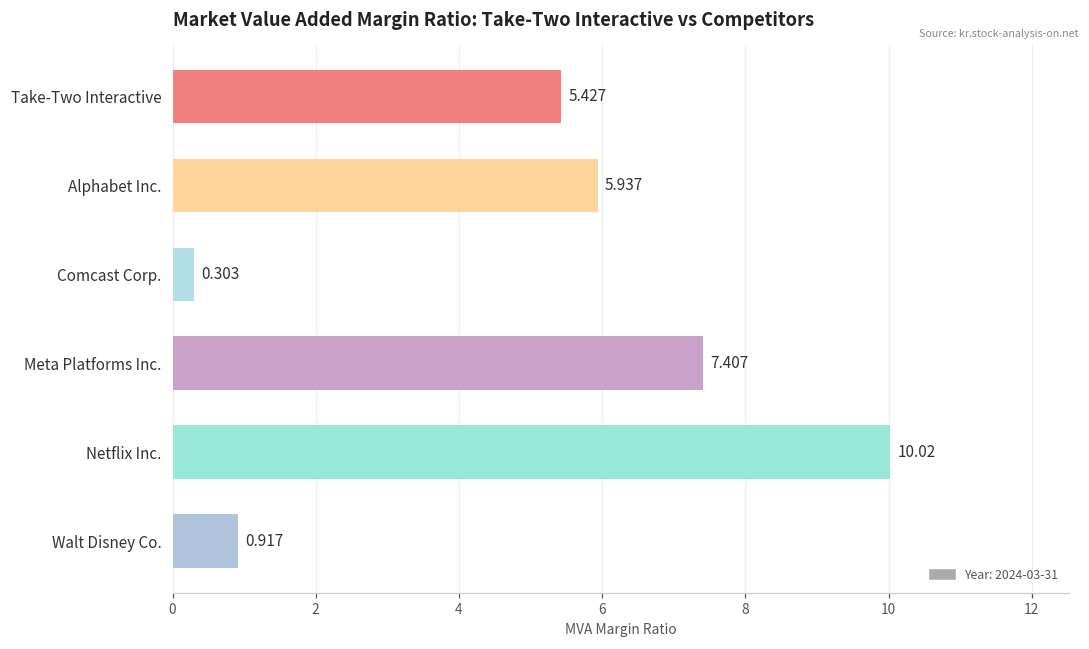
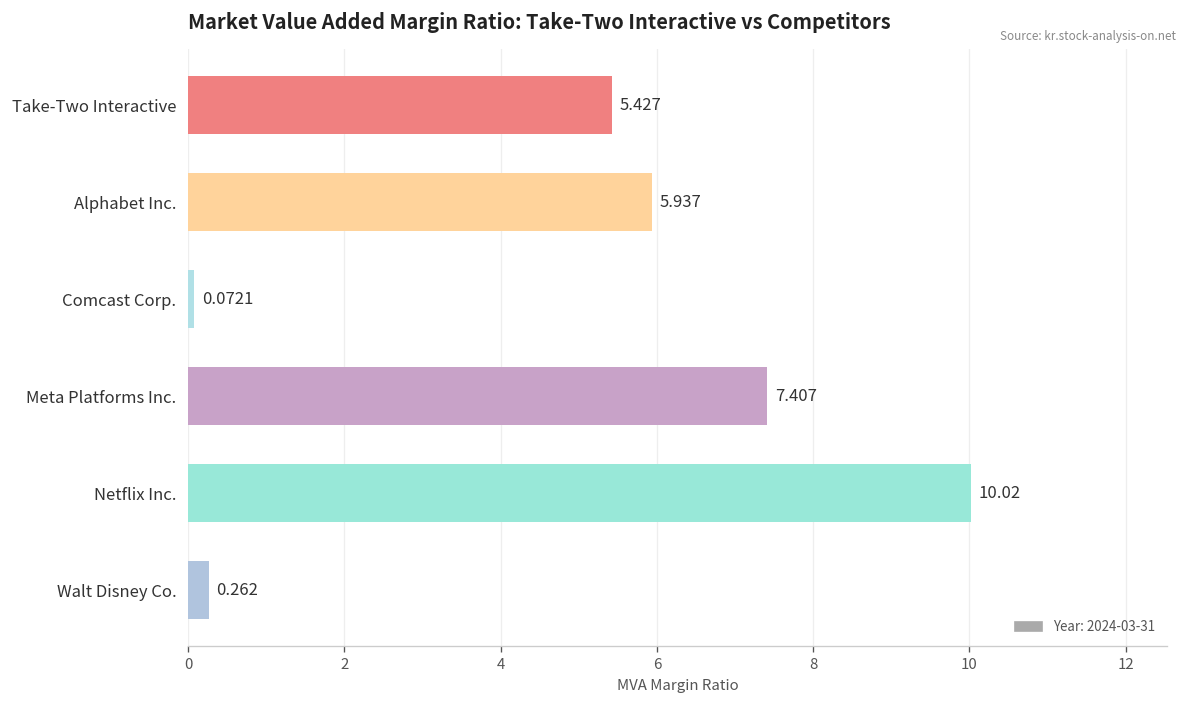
  {
    "Take-Two Interactive": 5.427,
    "Alphabet Inc.": 5.937,
-   "Comcast Corp.": 0.303,
+   "Comcast Corp.": 0.0721,
    "Meta Platforms Inc.": 7.407,
    "Netflix Inc.": 10.02,
-   "Walt Disney Co.": 0.917
+   "Walt Disney Co.": 0.262
  }
